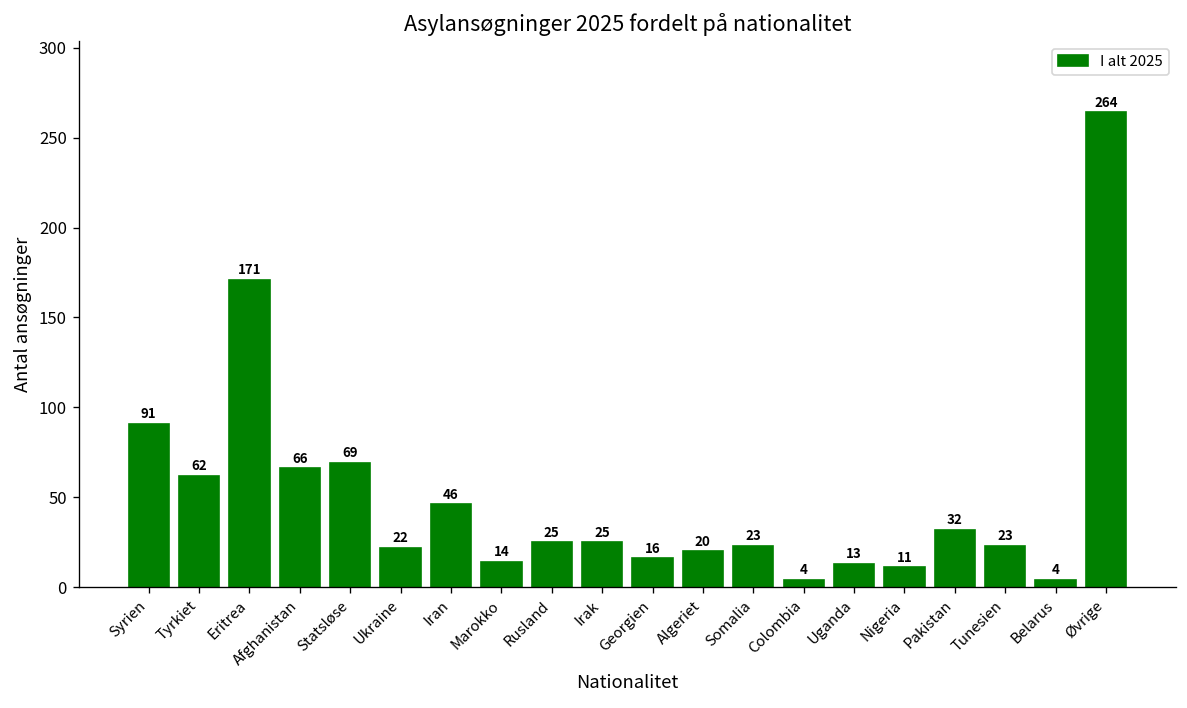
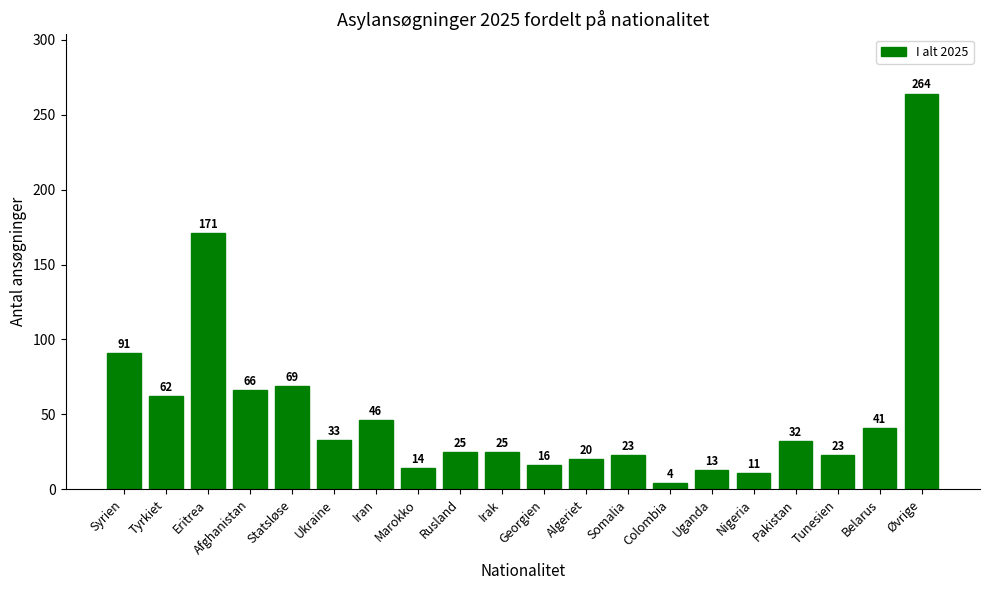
  {
    "Syrien": 91,
    "Tyrkiet": 62,
    "Eritrea": 171,
    "Afghanistan": 66,
    "Statsløse": 69,
-   "Ukraine": 22,
+   "Ukraine": 33,
    "Iran": 46,
    "Marokko": 14,
    "Rusland": 25,
    "Irak": 25,
    "Georgien": 16,
    "Algeriet": 20,
    "Somalia": 23,
    "Colombia": 4,
    "Uganda": 13,
    "Nigeria": 11,
    "Pakistan": 32,
    "Tunesien": 23,
-   "Belarus": 4,
+   "Belarus": 41,
    "Øvrige": 264
  }
